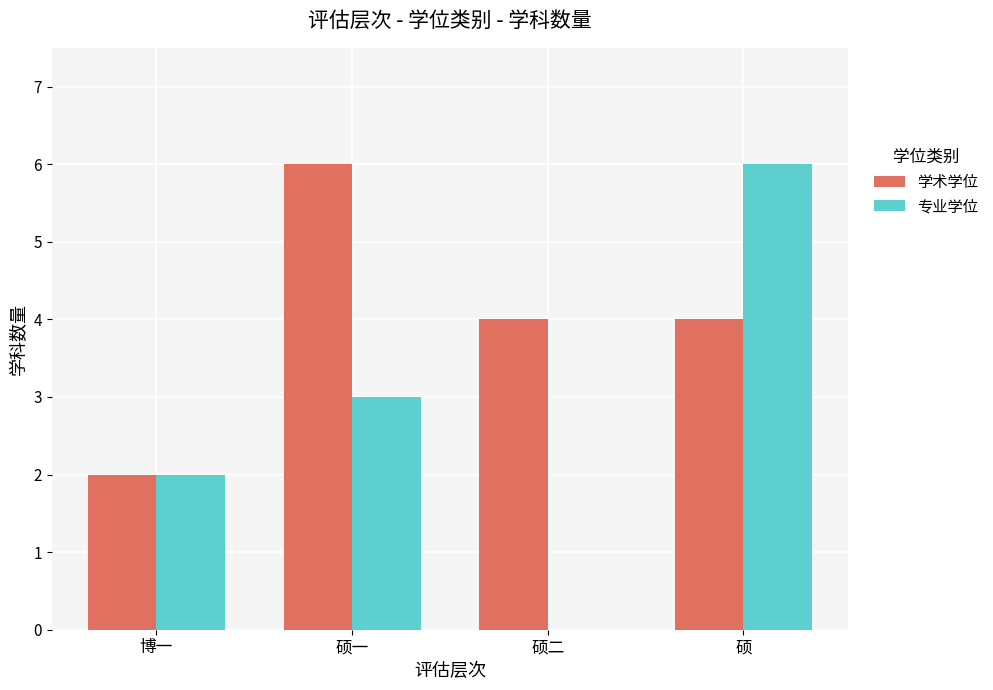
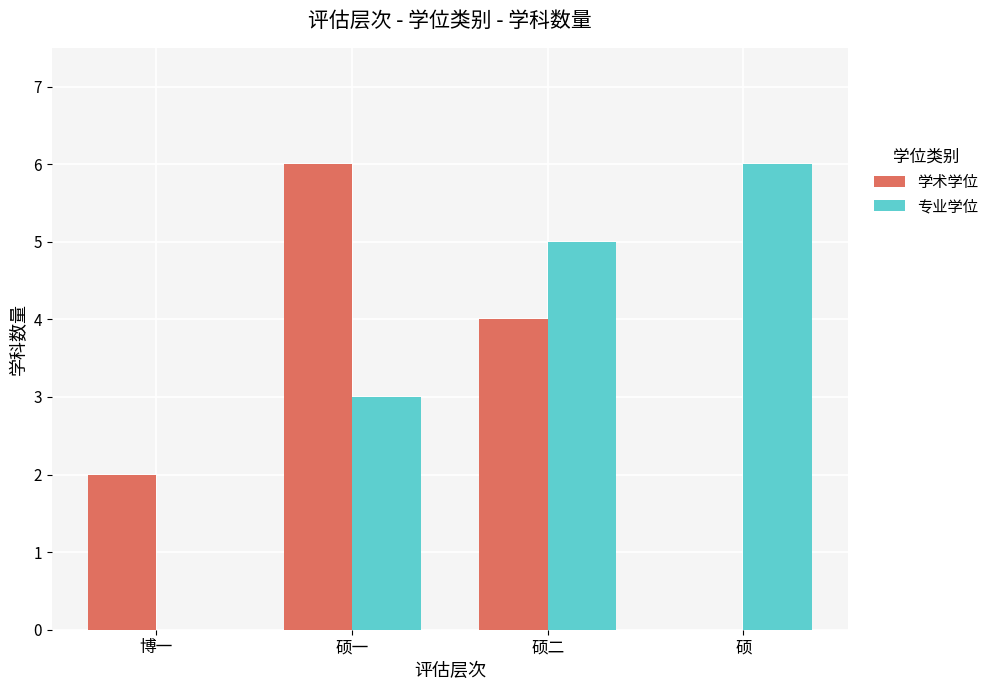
  {
    "学术学位": {
      "博一": 2,
      "硕一": 6,
      "硕二": 4,
-     "硕": 4
+     "硕": 0
    },
    "专业学位": {
-     "博一": 2,
+     "博一": 0,
      "硕一": 3,
-     "硕二": 0,
+     "硕二": 5,
      "硕": 6
    }
  }
